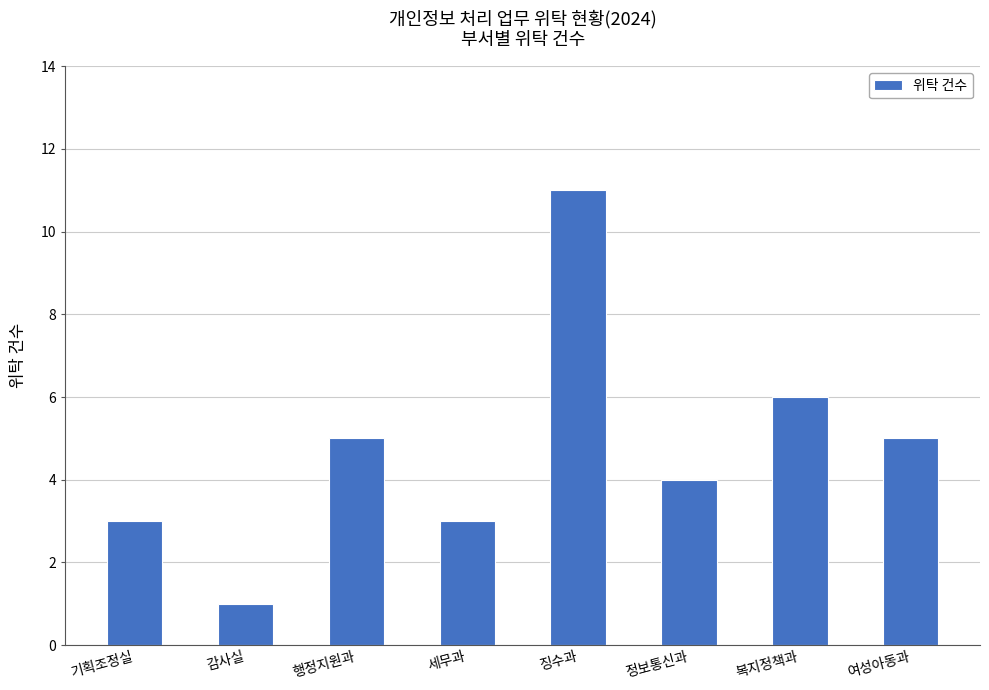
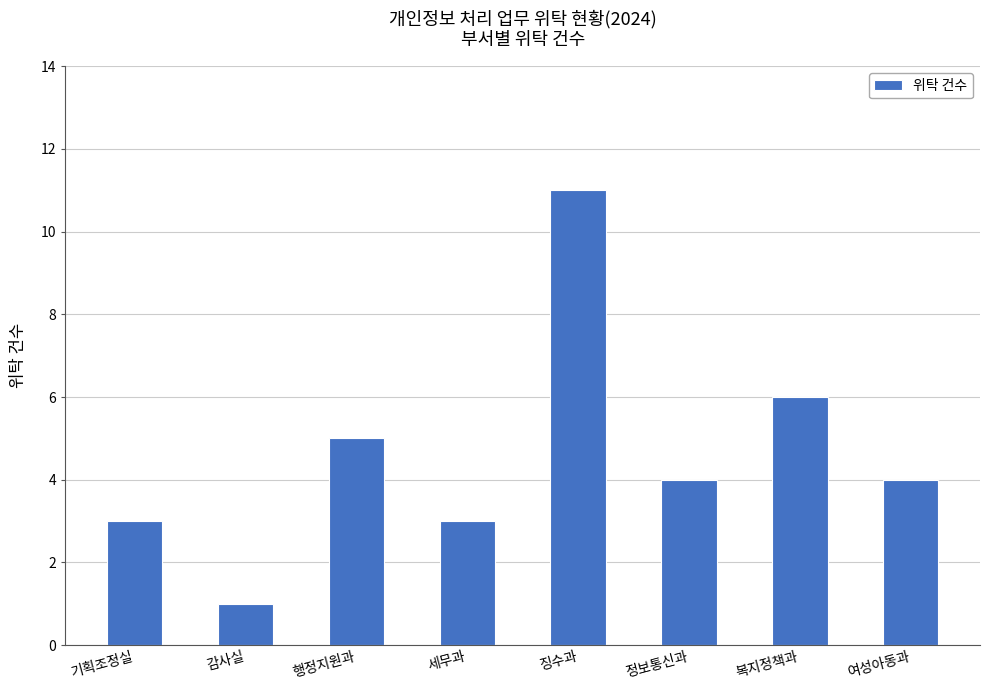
  {
    "기획조정실": 3,
    "감사실": 1,
    "행정지원과": 5,
    "세무과": 3,
    "징수과": 11,
    "정보통신과": 4,
    "복지정책과": 6,
-   "여성아동과": 5
+   "여성아동과": 4
  }
